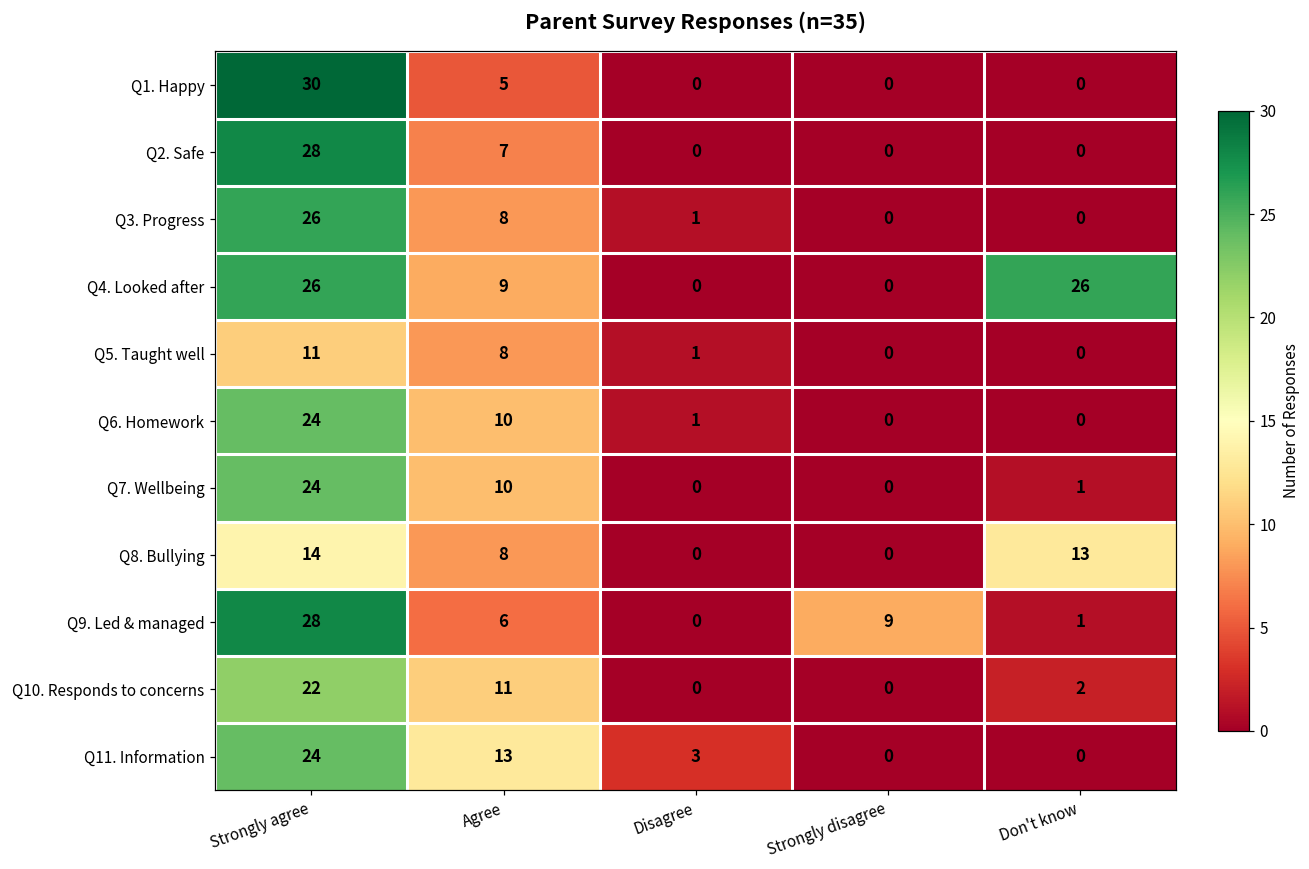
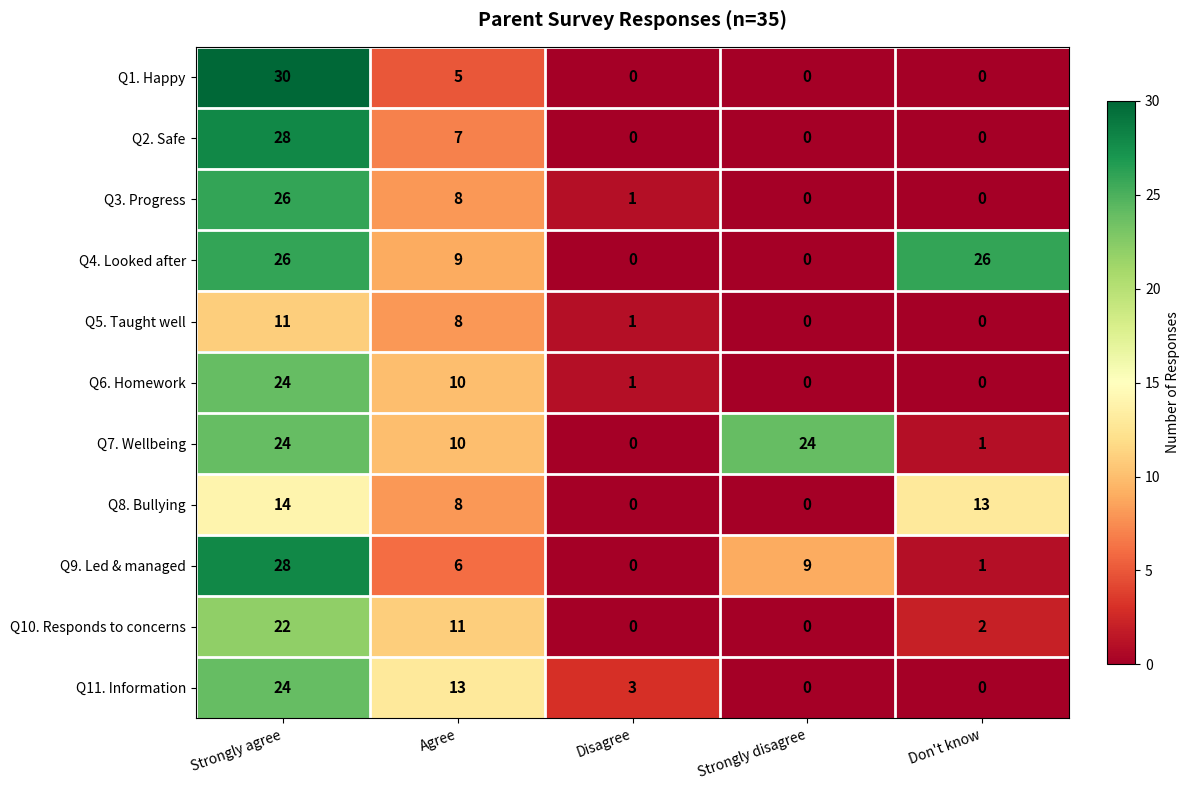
  {
    "Q1. Happy": {
      "Strongly agree": 30,
      "Agree": 5,
      "Disagree": 0,
      "Strongly disagree": 0,
      "Don't know": 0
    },
    "Q2. Safe": {
      "Strongly agree": 28,
      "Agree": 7,
      "Disagree": 0,
      "Strongly disagree": 0,
      "Don't know": 0
    },
    "Q3. Progress": {
      "Strongly agree": 26,
      "Agree": 8,
      "Disagree": 1,
      "Strongly disagree": 0,
      "Don't know": 0
    },
    "Q4. Looked after": {
      "Strongly agree": 26,
      "Agree": 9,
      "Disagree": 0,
      "Strongly disagree": 0,
      "Don't know": 26
    },
    "Q5. Taught well": {
      "Strongly agree": 11,
      "Agree": 8,
      "Disagree": 1,
      "Strongly disagree": 0,
      "Don't know": 0
    },
    "Q6. Homework": {
      "Strongly agree": 24,
      "Agree": 10,
      "Disagree": 1,
      "Strongly disagree": 0,
      "Don't know": 0
    },
    "Q7. Wellbeing": {
      "Strongly agree": 24,
      "Agree": 10,
      "Disagree": 0,
-     "Strongly disagree": 0,
+     "Strongly disagree": 24,
      "Don't know": 1
    },
    "Q8. Bullying": {
      "Strongly agree": 14,
      "Agree": 8,
      "Disagree": 0,
      "Strongly disagree": 0,
      "Don't know": 13
    },
    "Q9. Led & managed": {
      "Strongly agree": 28,
      "Agree": 6,
      "Disagree": 0,
      "Strongly disagree": 9,
      "Don't know": 1
    },
    "Q10. Responds to concerns": {
      "Strongly agree": 22,
      "Agree": 11,
      "Disagree": 0,
      "Strongly disagree": 0,
      "Don't know": 2
    },
    "Q11. Information": {
      "Strongly agree": 24,
      "Agree": 13,
      "Disagree": 3,
      "Strongly disagree": 0,
      "Don't know": 0
    }
  }
